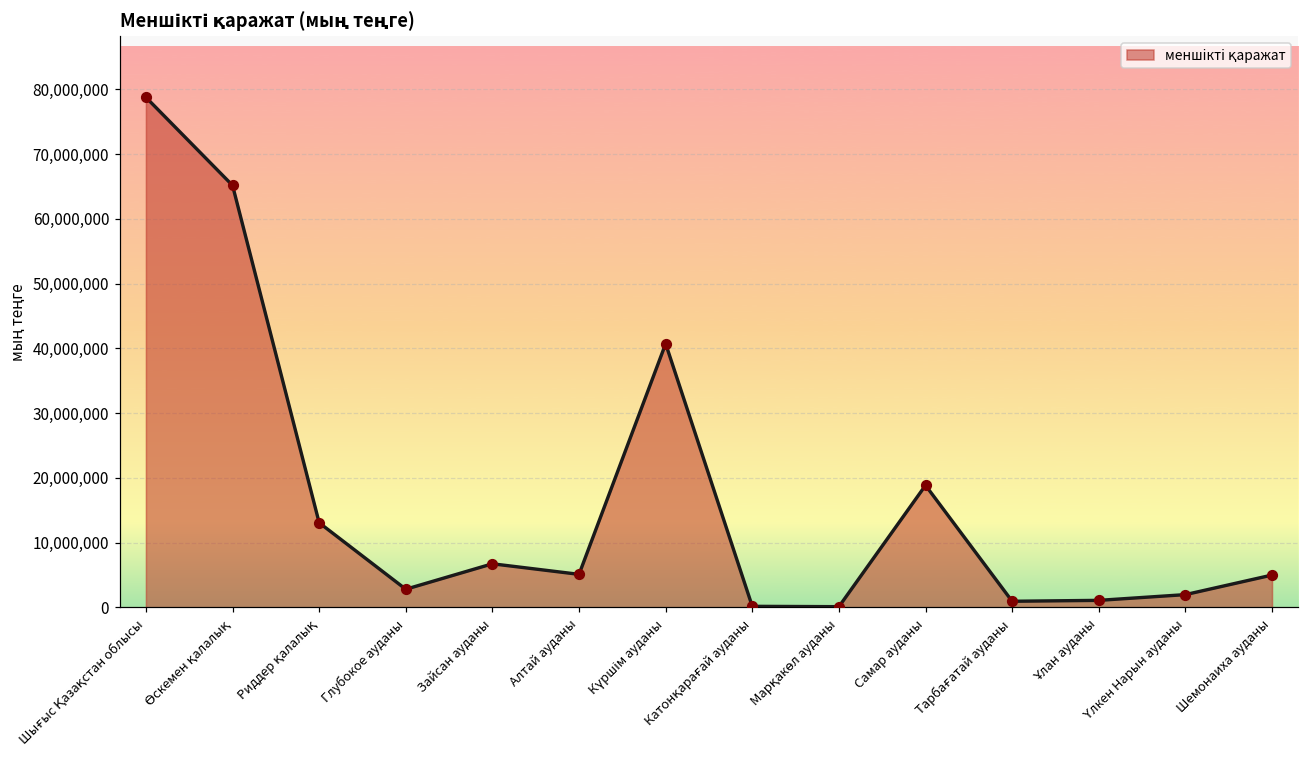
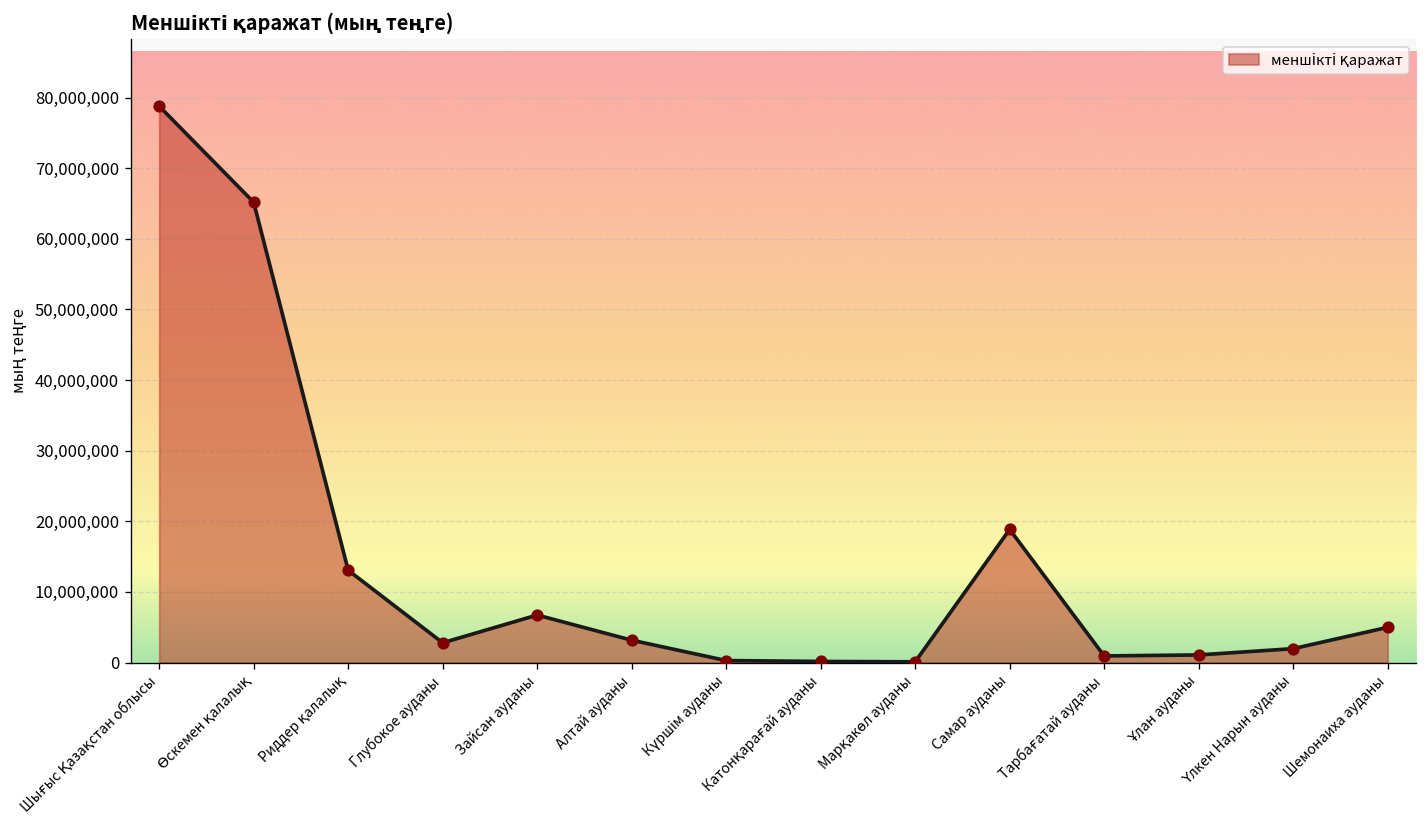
  {
    "Шығыс Қазақстан облысы": "79,000,000",
    "Өскемен қалалық": "65,000,000",
    "Риддер қалалық": "13,000,000",
    "Глубокое ауданы": "3,000,000",
    "Зайсан ауданы": "7,000,000",
-   "Алтай ауданы": "5,000,000",
-   "Күршім ауданы": "41,000,000",
+   "Алтай ауданы": "3,000,000",
+   "Күршім ауданы": "0",
    "Катонқарағай ауданы": "0",
    "Марқакөл ауданы": "0",
    "Самар ауданы": "19,000,000",
    "Тарбағатай ауданы": "1,000,000",
    "Ұлан ауданы": "1,000,000",
    "Үлкен Нарын ауданы": "2,000,000",
    "Шемонаиха ауданы": "5,000,000"
  }
